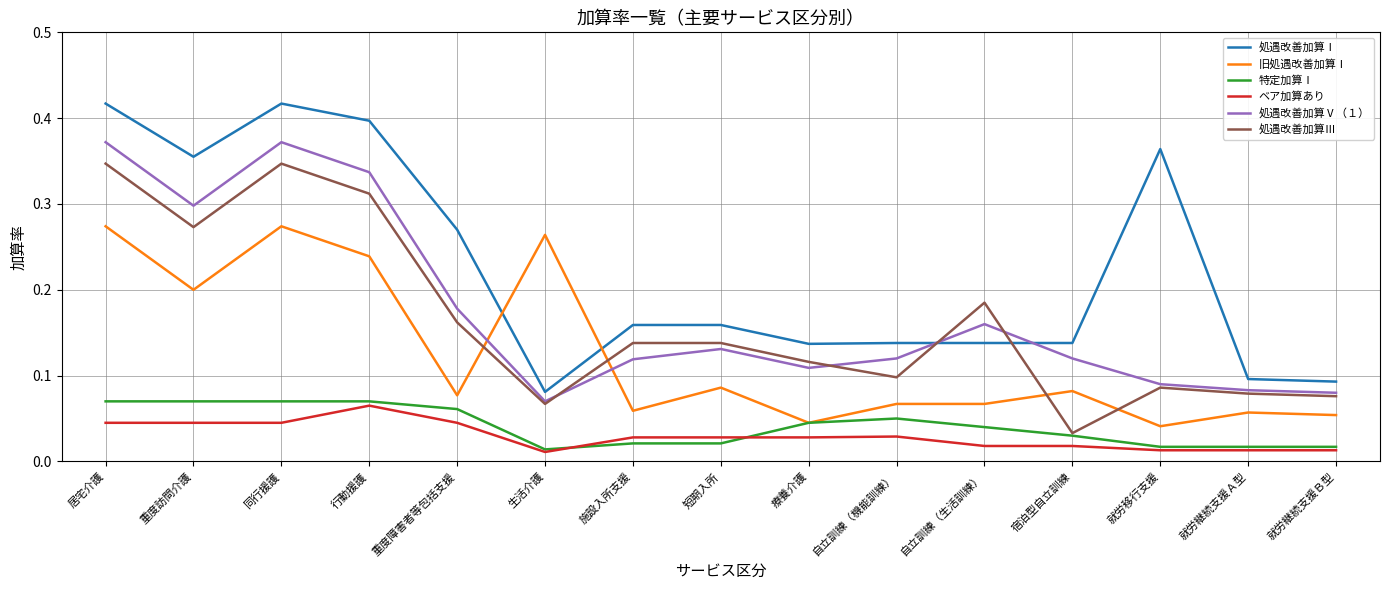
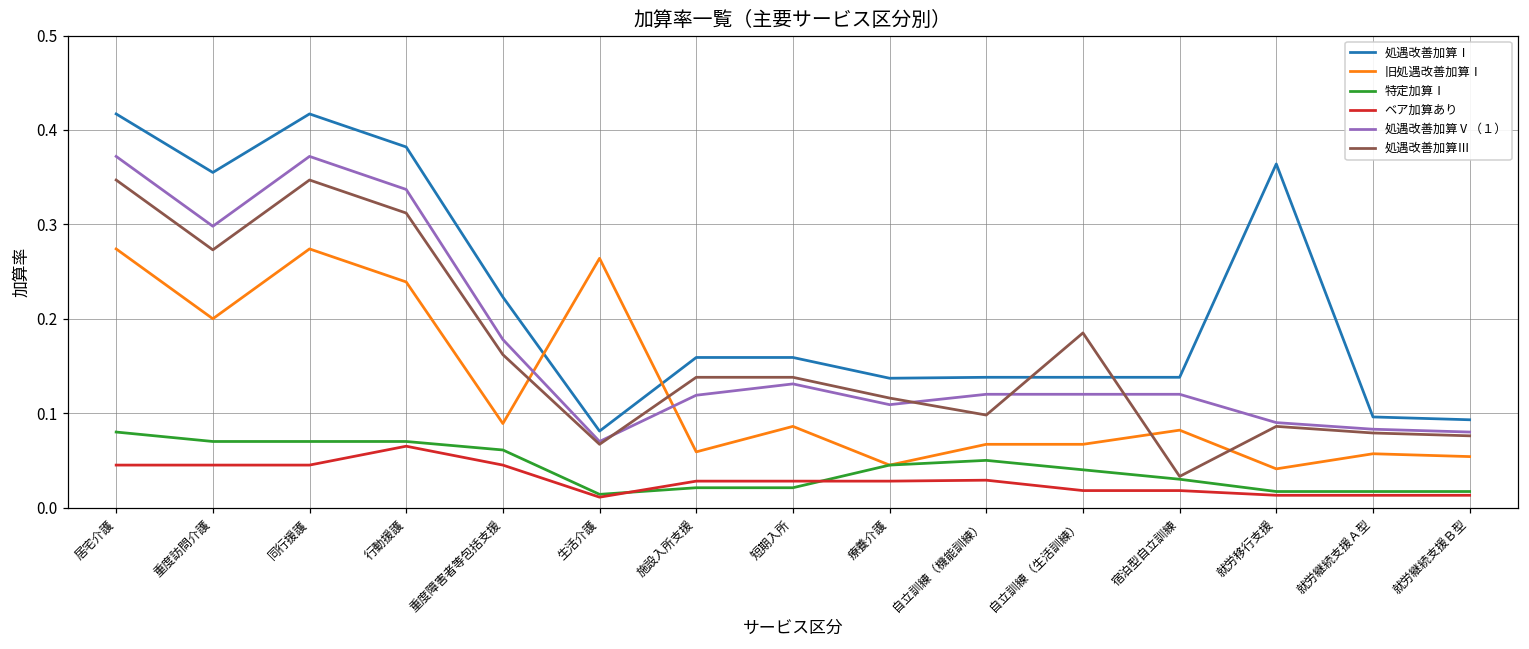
  {
    "処遇改善加算Ⅰ": {
      "居宅介護": 0.42,
      "重度訪問介護": 0.36,
      "同行援護": 0.42,
-     "行動援護": 0.40,
-     "重度障害者等包括支援": 0.27,
+     "行動援護": 0.38,
+     "重度障害者等包括支援": 0.22,
      "生活介護": 0.08,
      "施設入所支援": 0.16,
      "短期入所": 0.16,
      "療養介護": 0.14,
      "自立訓練（機能訓練）": 0.14,
      "自立訓練（生活訓練）": 0.14,
      "宿泊型自立訓練": 0.14,
      "就労移行支援": 0.36,
      "就労継続支援Ａ型": 0.10,
      "就労継続支援Ｂ型": 0.09
    },
    "旧処遇改善加算Ⅰ": {
      "居宅介護": 0.27,
      "重度訪問介護": 0.20,
      "同行援護": 0.27,
      "行動援護": 0.24,
-     "重度障害者等包括支援": 0.08,
+     "重度障害者等包括支援": 0.09,
      "生活介護": 0.26,
      "施設入所支援": 0.06,
      "短期入所": 0.09,
      "自立訓練（機能訓練）": 0.07,
      "自立訓練（生活訓練）": 0.07,
      "宿泊型自立訓練": 0.08,
      "就労移行支援": 0.04,
      "就労継続支援Ａ型": 0.06,
      "就労継続支援Ｂ型": 0.05
    },
    "特定加算Ⅰ": {
-     "居宅介護": 0.07,
+     "居宅介護": 0.08,
      "重度訪問介護": 0.07,
      "同行援護": 0.07,
      "行動援護": 0.07,
      "重度障害者等包括支援": 0.06,
      "生活介護": 0.01,
      "施設入所支援": 0.02,
      "短期入所": 0.02,
      "自立訓練（機能訓練）": 0.05,
      "自立訓練（生活訓練）": 0.04,
      "宿泊型自立訓練": 0.03,
      "就労移行支援": 0.02,
      "就労継続支援Ａ型": 0.02,
      "就労継続支援Ｂ型": 0.02
    },
    "ベア加算あり": {
      "居宅介護": 0.05,
      "重度訪問介護": 0.05,
      "同行援護": 0.05,
      "行動援護": 0.07,
      "重度障害者等包括支援": 0.05,
      "生活介護": 0.01,
      "施設入所支援": 0.03,
      "短期入所": 0.03,
      "療養介護": 0.03,
      "自立訓練（機能訓練）": 0.03,
      "自立訓練（生活訓練）": 0.02,
      "宿泊型自立訓練": 0.02,
      "就労移行支援": 0.01,
      "就労継続支援Ａ型": 0.01,
      "就労継続支援Ｂ型": 0.01
    },
    "処遇改善加算Ⅴ（１）": {
      "居宅介護": 0.37,
      "重度訪問介護": 0.30,
      "同行援護": 0.37,
      "行動援護": 0.34,
      "重度障害者等包括支援": 0.18,
      "生活介護": 0.07,
      "施設入所支援": 0.12,
      "短期入所": 0.13,
      "療養介護": 0.11,
      "自立訓練（機能訓練）": 0.12,
-     "自立訓練（生活訓練）": 0.16,
+     "自立訓練（生活訓練）": 0.12,
      "宿泊型自立訓練": 0.12,
      "就労移行支援": 0.09,
      "就労継続支援Ａ型": 0.08,
      "就労継続支援Ｂ型": 0.08
    },
    "処遇改善加算Ⅲ": {
      "居宅介護": 0.35,
      "重度訪問介護": 0.27,
      "同行援護": 0.35,
      "行動援護": 0.31,
      "重度障害者等包括支援": 0.16,
      "生活介護": 0.07,
      "施設入所支援": 0.14,
      "短期入所": 0.14,
      "療養介護": 0.12,
      "自立訓練（機能訓練）": 0.10,
      "自立訓練（生活訓練）": 0.19,
      "宿泊型自立訓練": 0.03,
      "就労移行支援": 0.09,
      "就労継続支援Ａ型": 0.08,
      "就労継続支援Ｂ型": 0.08
    }
  }
